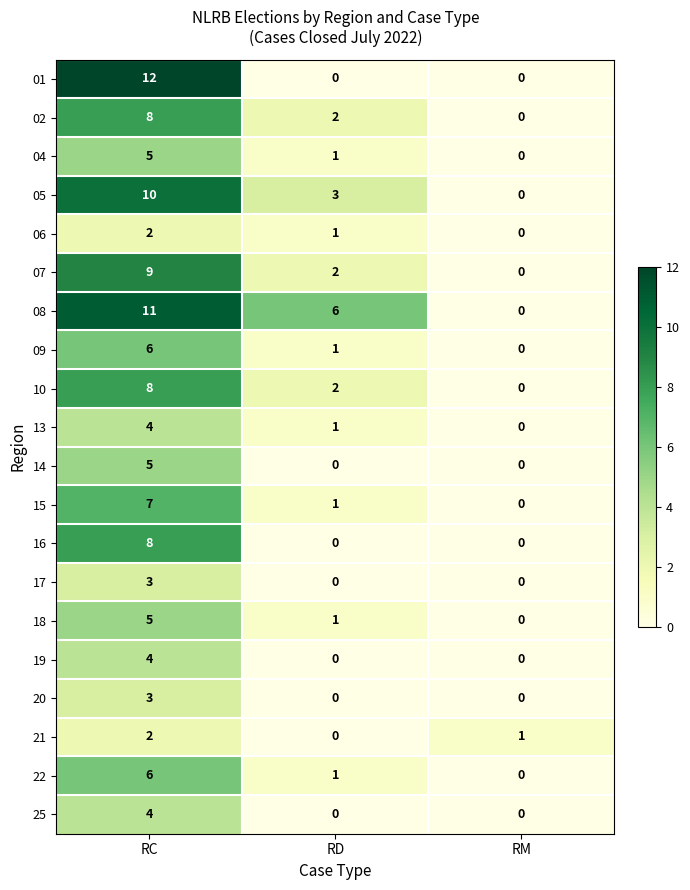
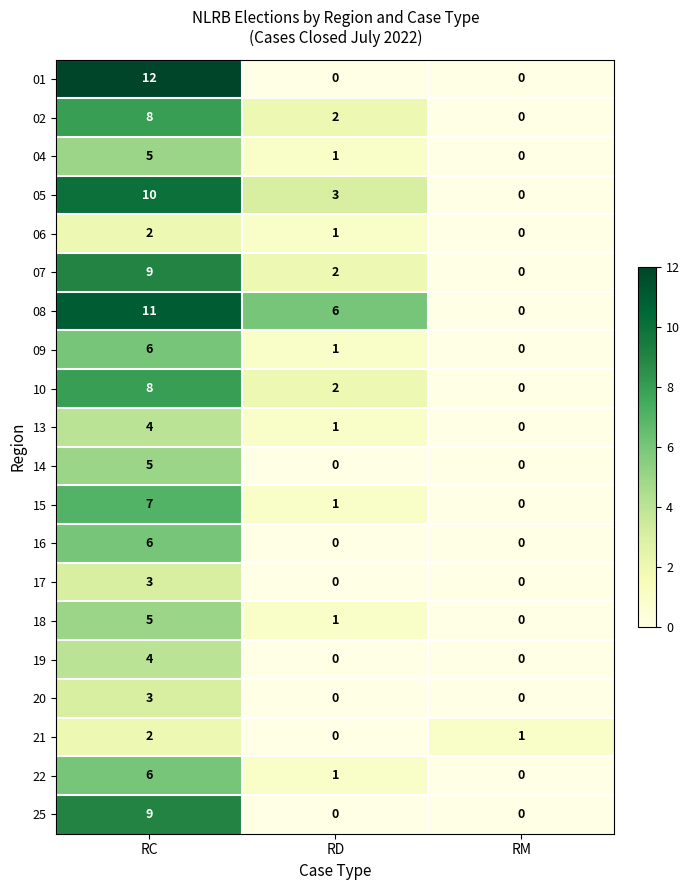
  {
    "01": {
      "RC": 12,
      "RD": 0,
      "RM": 0
    },
    "02": {
      "RC": 8,
      "RD": 2,
      "RM": 0
    },
    "04": {
      "RC": 5,
      "RD": 1,
      "RM": 0
    },
    "05": {
      "RC": 10,
      "RD": 3,
      "RM": 0
    },
    "06": {
      "RC": 2,
      "RD": 1,
      "RM": 0
    },
    "07": {
      "RC": 9,
      "RD": 2,
      "RM": 0
    },
    "08": {
      "RC": 11,
      "RD": 6,
      "RM": 0
    },
    "09": {
      "RC": 6,
      "RD": 1,
      "RM": 0
    },
    "10": {
      "RC": 8,
      "RD": 2,
      "RM": 0
    },
    "13": {
      "RC": 4,
      "RD": 1,
      "RM": 0
    },
    "14": {
      "RC": 5,
      "RD": 0,
      "RM": 0
    },
    "15": {
      "RC": 7,
      "RD": 1,
      "RM": 0
    },
    "16": {
-     "RC": 8,
+     "RC": 6,
      "RD": 0,
      "RM": 0
    },
    "17": {
      "RC": 3,
      "RD": 0,
      "RM": 0
    },
    "18": {
      "RC": 5,
      "RD": 1,
      "RM": 0
    },
    "19": {
      "RC": 4,
      "RD": 0,
      "RM": 0
    },
    "20": {
      "RC": 3,
      "RD": 0,
      "RM": 0
    },
    "21": {
      "RC": 2,
      "RD": 0,
      "RM": 1
    },
    "22": {
      "RC": 6,
      "RD": 1,
      "RM": 0
    },
    "25": {
-     "RC": 4,
+     "RC": 9,
      "RD": 0,
      "RM": 0
    }
  }
